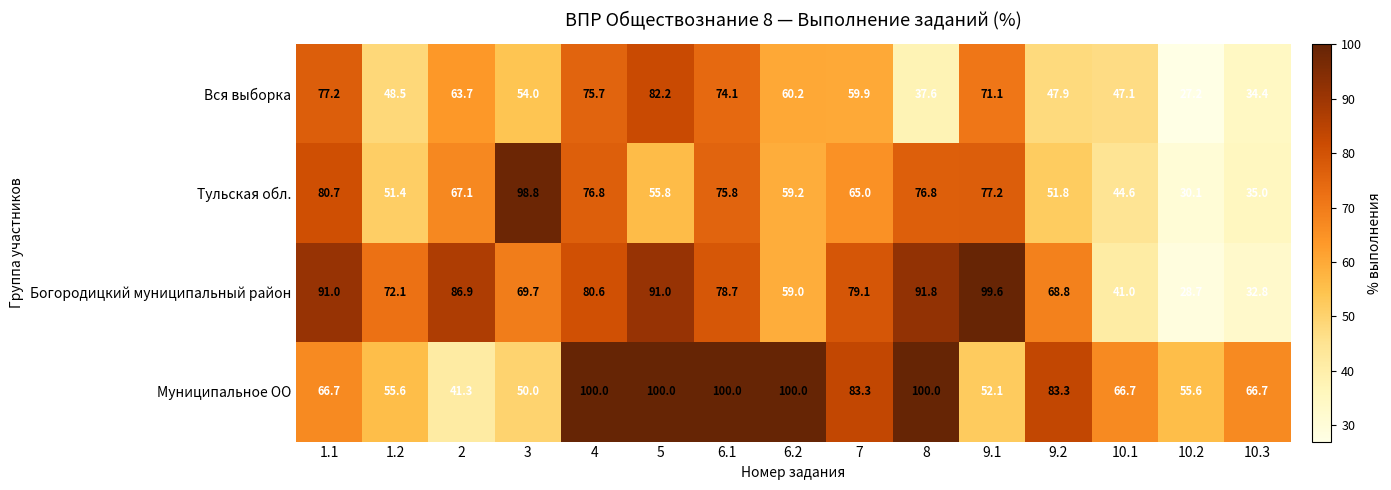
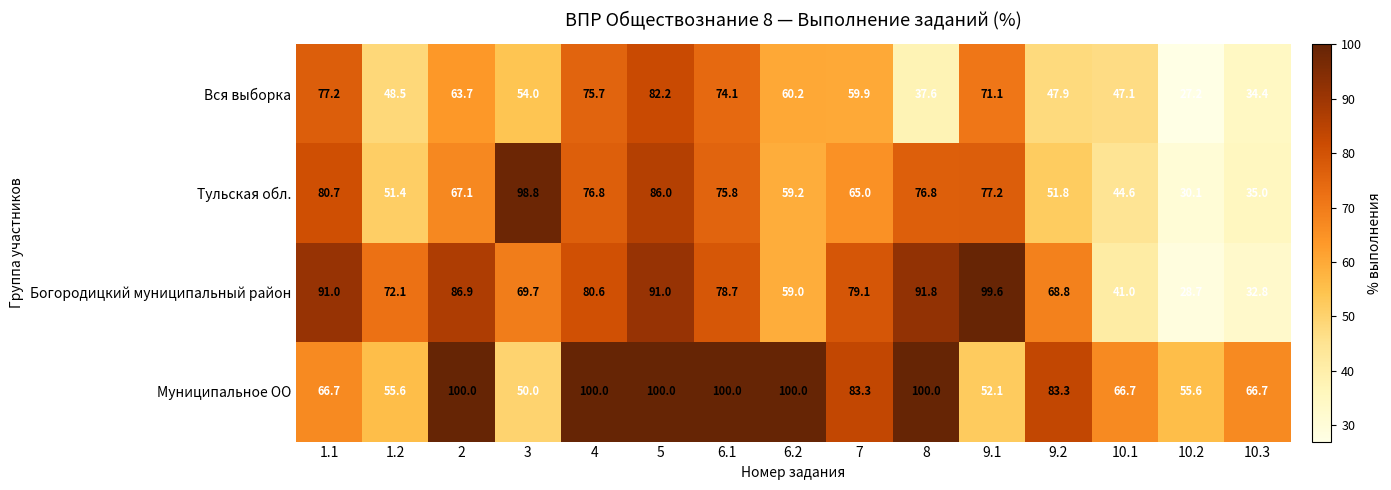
  {
    "Вся выборка": {
      "1.1": 77.2,
      "1.2": 48.5,
      "2": 63.7,
      "3": 54.0,
      "4": 75.7,
      "5": 82.2,
      "6.1": 74.1,
      "6.2": 60.2,
      "7": 59.9,
      "8": 37.6,
      "9.1": 71.1,
      "9.2": 47.9,
      "10.1": 47.1,
      "10.3": 34.4
    },
    "Тульская обл.": {
      "1.1": 80.7,
      "1.2": 51.4,
      "2": 67.1,
      "3": 98.8,
      "4": 76.8,
-     "5": 55.8,
+     "5": 86.0,
      "6.1": 75.8,
      "6.2": 59.2,
      "7": 65.0,
      "8": 76.8,
      "9.1": 77.2,
      "9.2": 51.8,
      "10.1": 44.6,
      "10.3": 35.0
    },
    "Богородицкий муниципальный район": {
      "1.1": 91.0,
      "1.2": 72.1,
      "2": 86.9,
      "3": 69.7,
      "4": 80.6,
      "5": 91.0,
      "6.1": 78.7,
      "6.2": 59.0,
      "7": 79.1,
      "8": 91.8,
      "9.1": 99.6,
      "9.2": 68.8,
      "10.1": 41.0,
      "10.3": 32.8
    },
    "Муниципальное ОО": {
      "1.1": 66.7,
      "1.2": 55.6,
-     "2": 41.3,
+     "2": 100.0,
      "3": 50.0,
      "4": 100.0,
      "5": 100.0,
      "6.1": 100.0,
      "6.2": 100.0,
      "7": 83.3,
      "8": 100.0,
      "9.1": 52.1,
      "9.2": 83.3,
      "10.1": 66.7,
      "10.2": 55.6,
      "10.3": 66.7
    }
  }
